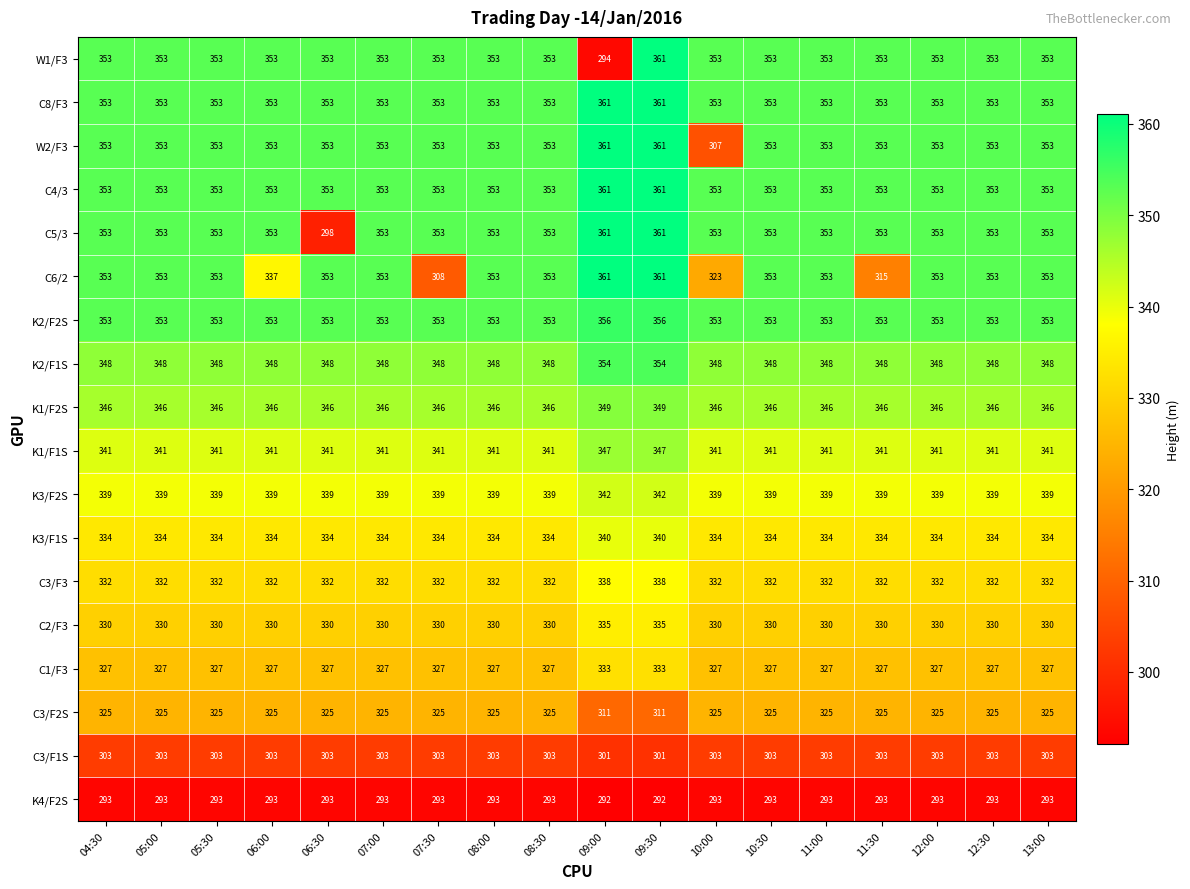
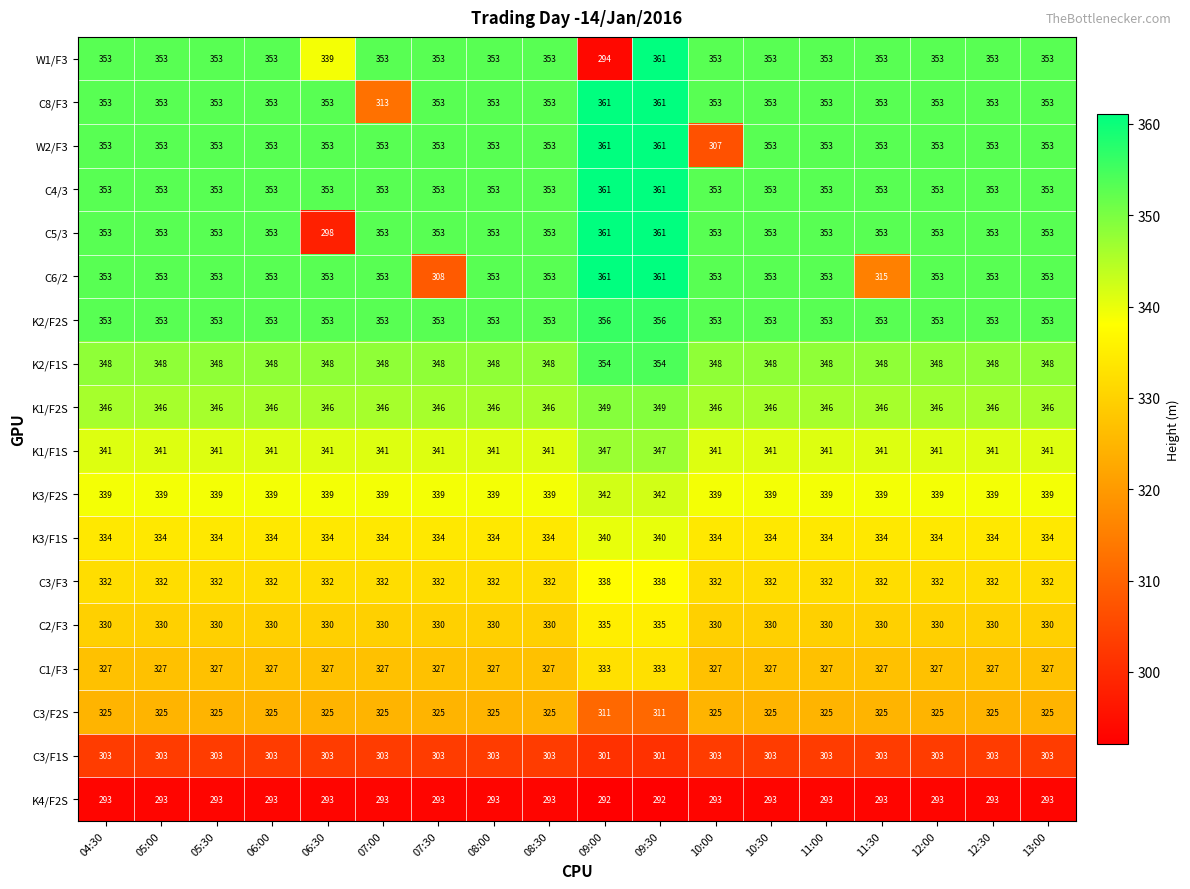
  {
    "W1/F3": {
      "04:30": 353,
      "05:00": 353,
      "05:30": 353,
      "06:00": 353,
-     "06:30": 353,
+     "06:30": 339,
      "07:00": 353,
      "07:30": 353,
      "08:00": 353,
      "08:30": 353,
      "09:00": 294,
      "09:30": 361,
      "10:00": 353,
      "10:30": 353,
      "11:00": 353,
      "11:30": 353,
      "12:00": 353,
      "12:30": 353,
      "13:00": 353
    },
    "C8/F3": {
      "04:30": 353,
      "05:00": 353,
      "05:30": 353,
      "06:00": 353,
      "06:30": 353,
-     "07:00": 353,
+     "07:00": 313,
      "07:30": 353,
      "08:00": 353,
      "08:30": 353,
      "09:00": 361,
      "09:30": 361,
      "10:00": 353,
      "10:30": 353,
      "11:00": 353,
      "11:30": 353,
      "12:00": 353,
      "12:30": 353,
      "13:00": 353
    },
    "C6/2": {
      "04:30": 353,
      "05:00": 353,
      "05:30": 353,
-     "06:00": 337,
+     "06:00": 353,
      "06:30": 353,
      "07:00": 353,
      "07:30": 308,
      "08:00": 353,
      "08:30": 353,
      "09:00": 361,
      "09:30": 361,
-     "10:00": 323,
+     "10:00": 353,
      "10:30": 353,
      "11:00": 353,
      "11:30": 315,
      "12:00": 353,
      "12:30": 353,
      "13:00": 353
    }
  }
